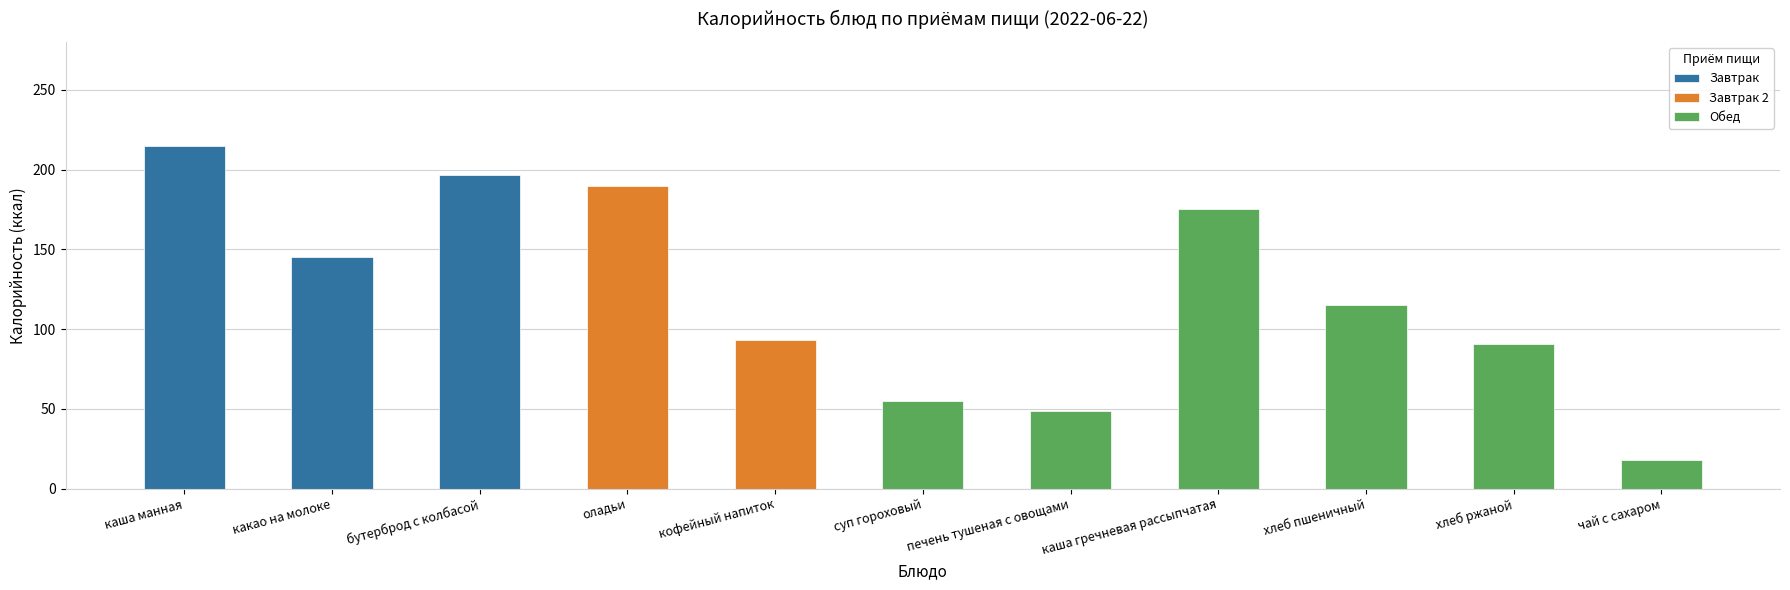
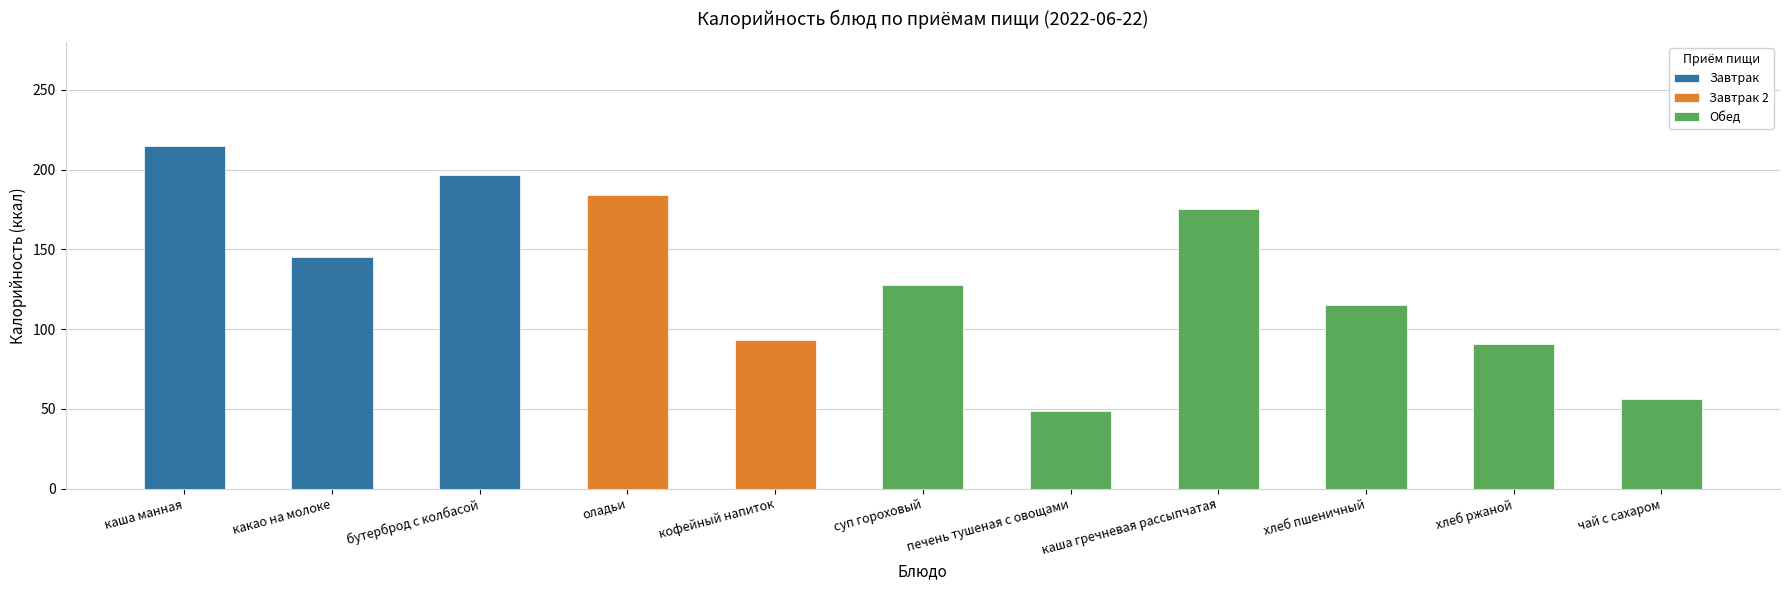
  {
    "каша манная": 215,
    "какао на молоке": 145,
    "бутерброд с колбасой": 197,
-   "оладьи": 189,
+   "оладьи": 184,
    "кофейный напиток": 93,
-   "суп гороховый": 55,
+   "суп гороховый": 127,
    "печень тушеная с овощами": 49,
    "каша гречневая рассыпчатая": 175,
    "хлеб пшеничный": 115,
    "хлеб ржаной": 91,
-   "чай с сахаром": 18
+   "чай с сахаром": 56
  }
